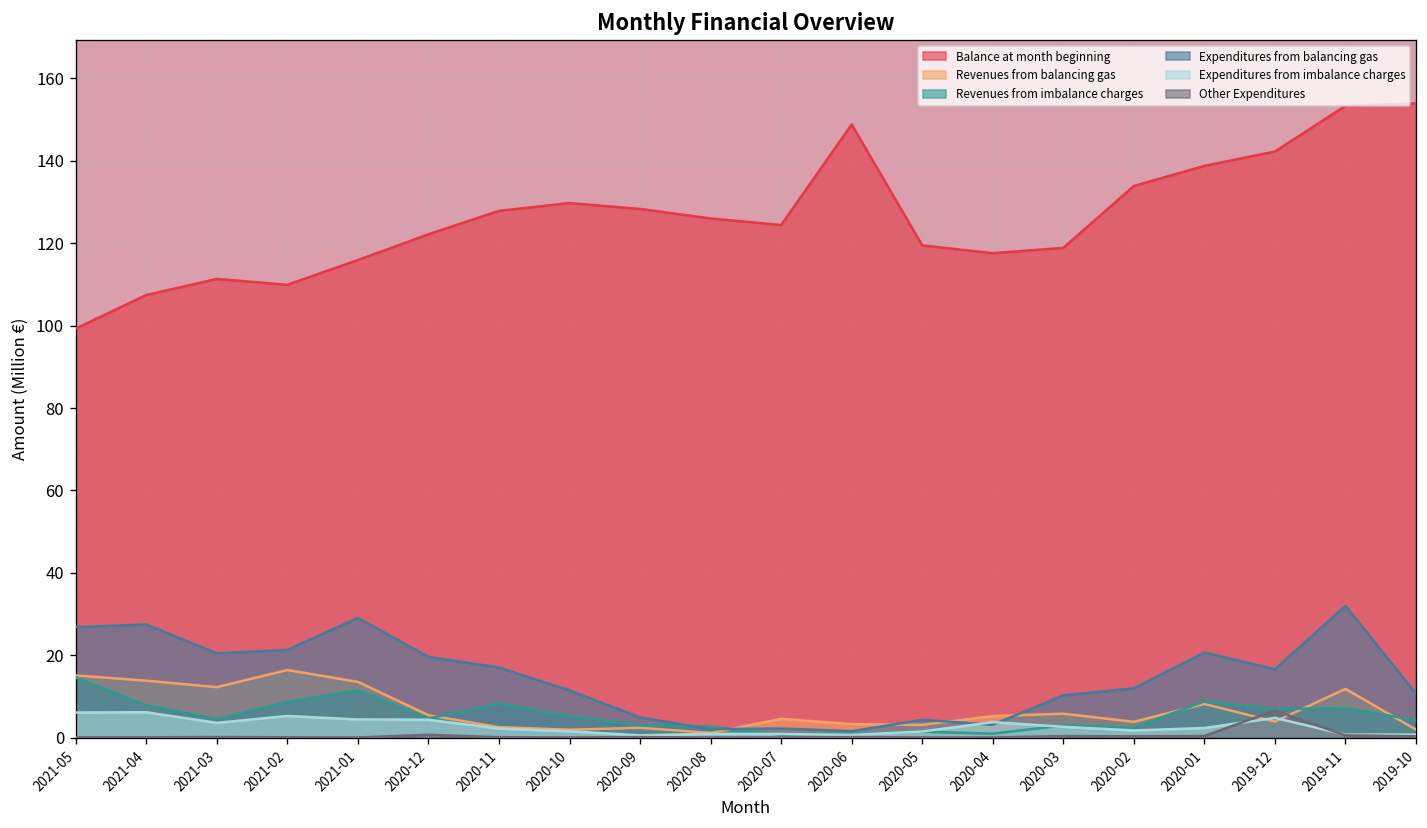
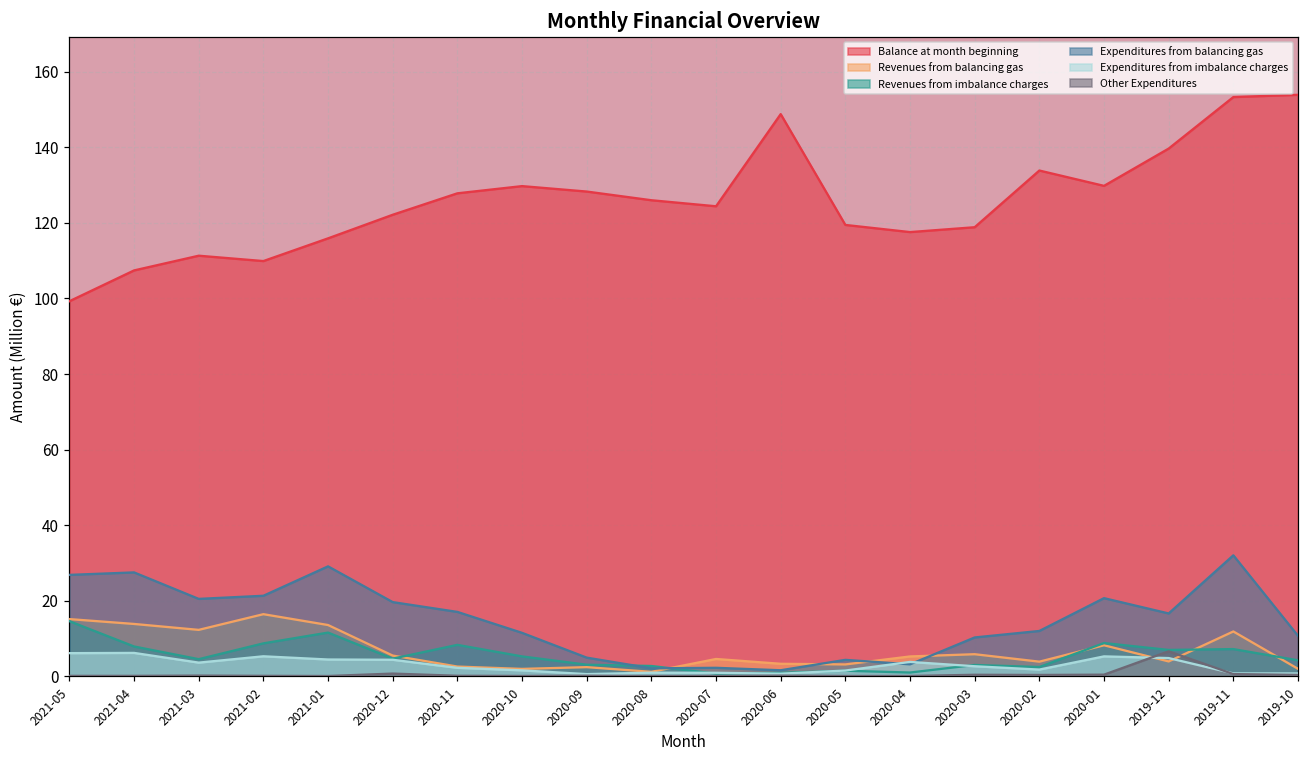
  {
    "Balance at month beginning": {
      "2021-05": 99,
      "2021-04": 107,
      "2021-03": 111,
      "2021-02": 110,
      "2021-01": 116,
      "2020-12": 122,
      "2020-11": 128,
      "2020-10": 130,
      "2020-09": 128,
      "2020-08": 126,
      "2020-07": 124,
      "2020-06": 149,
      "2020-05": 119,
      "2020-04": 118,
      "2020-03": 119,
      "2020-02": 134,
-     "2020-01": 139,
-     "2019-12": 142,
+     "2020-01": 130,
+     "2019-12": 140,
      "2019-10": 154
    },
    "Revenues from balancing gas": {
      "2021-04": 14,
      "2021-03": 12,
      "2021-02": 16,
      "2021-01": 14,
      "2020-12": 5,
      "2020-07": 5,
      "2020-06": 3,
      "2020-05": 3,
      "2020-04": 5,
      "2020-03": 6,
      "2020-02": 4,
      "2019-12": 4,
      "2019-11": 12,
      "2019-10": 2
    },
    "Expenditures from imbalance charges": {
      "2021-05": 6,
      "2021-04": 6,
      "2021-03": 4,
      "2021-02": 5,
      "2021-01": 4,
-     "2020-01": 2,
+     "2020-01": 5,
      "2019-12": 5
    }
  }
